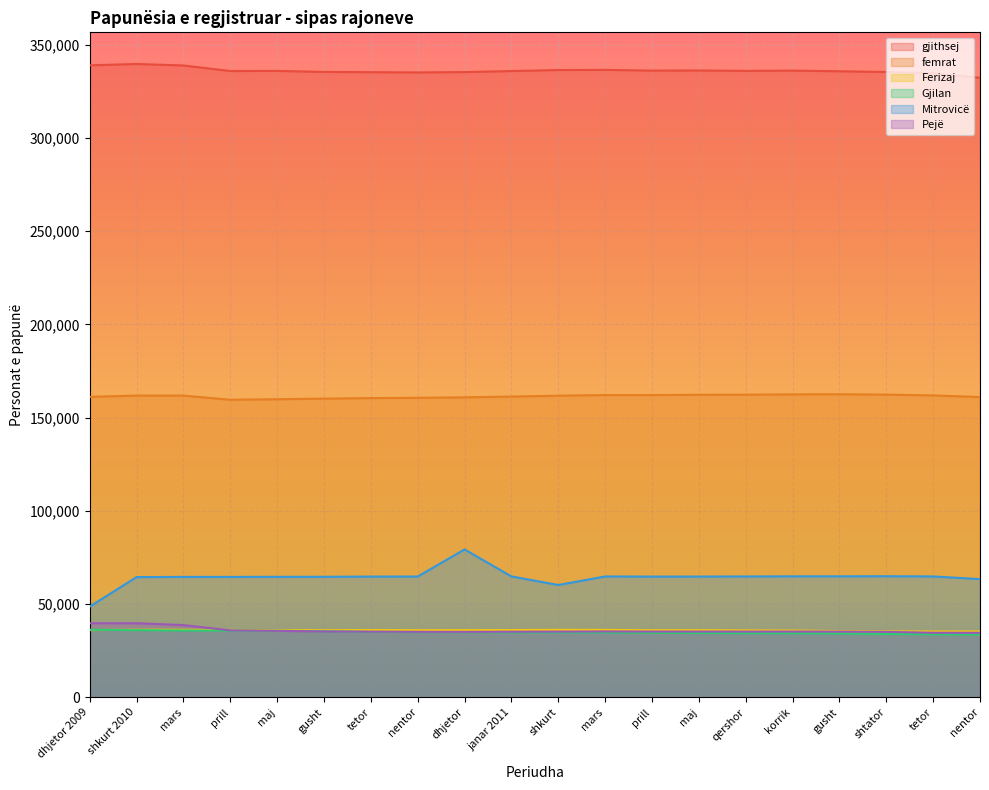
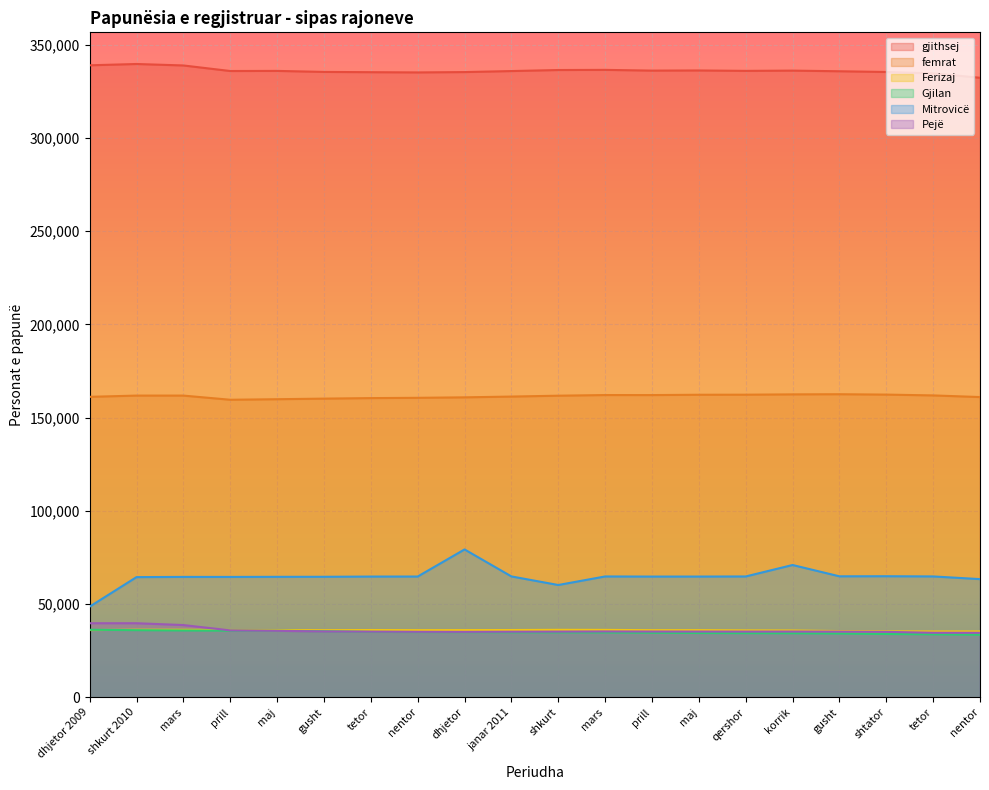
  {
    "Mitrovicë": {
      "dhjetor 2009": "49,000",
      "shkurt 2010": "64,000",
      "dhjetor": "79,000",
      "janar 2011": "65,000",
      "shkurt": "60,000",
      "qershor": "65,000",
-     "korrik": "65,000",
+     "korrik": "71,000",
      "shtator": "65,000"
    },
    "Pejë": {
      "dhjetor 2009": "40,000",
      "shkurt 2010": "40,000"
    }
  }
